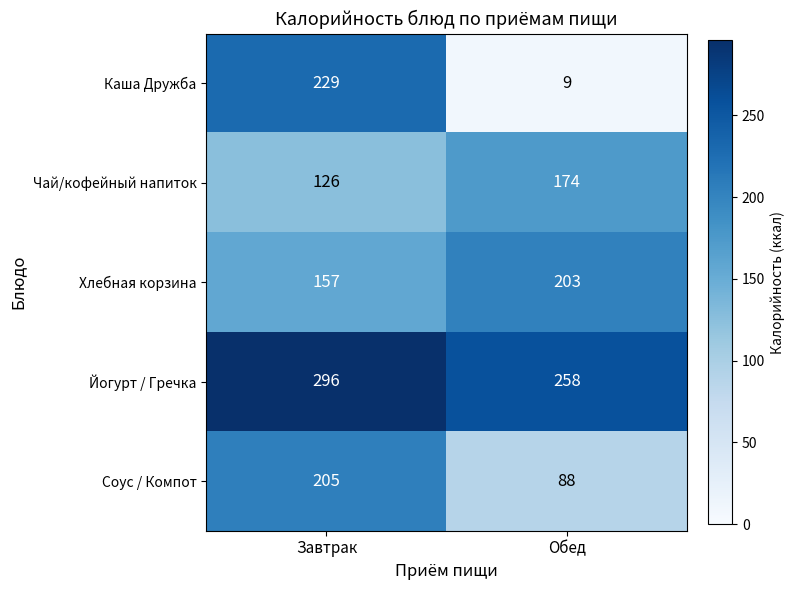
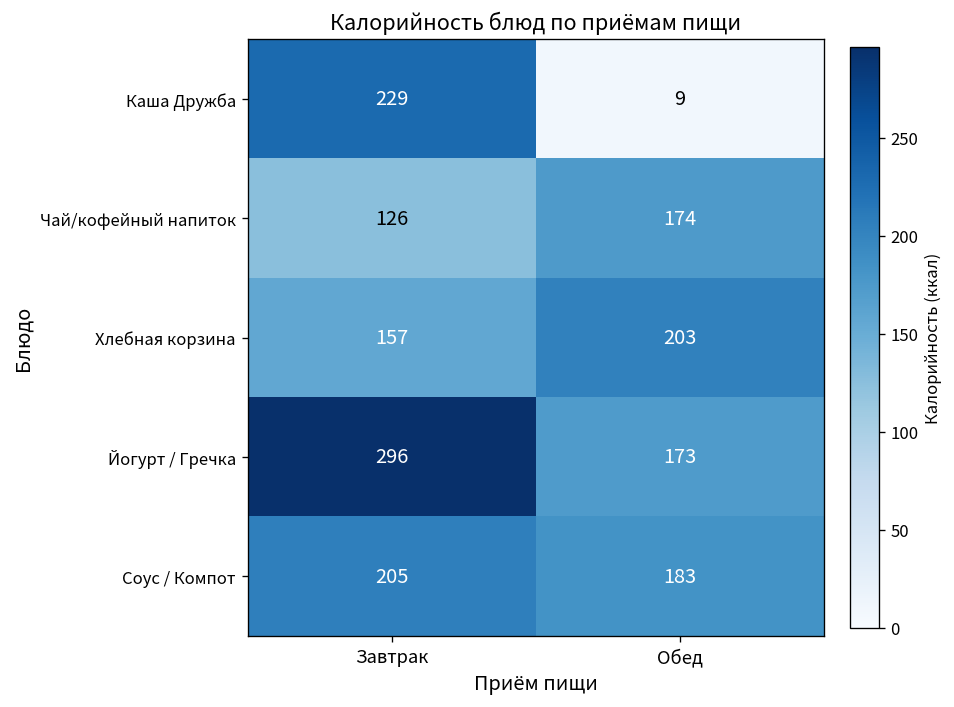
  {
    "Каша Дружба": {
      "Завтрак": 229,
      "Обед": 9
    },
    "Чай/кофейный напиток": {
      "Завтрак": 126,
      "Обед": 174
    },
    "Хлебная корзина": {
      "Завтрак": 157,
      "Обед": 203
    },
    "Йогурт / Гречка": {
      "Завтрак": 296,
-     "Обед": 258
+     "Обед": 173
    },
    "Соус / Компот": {
      "Завтрак": 205,
-     "Обед": 88
+     "Обед": 183
    }
  }
